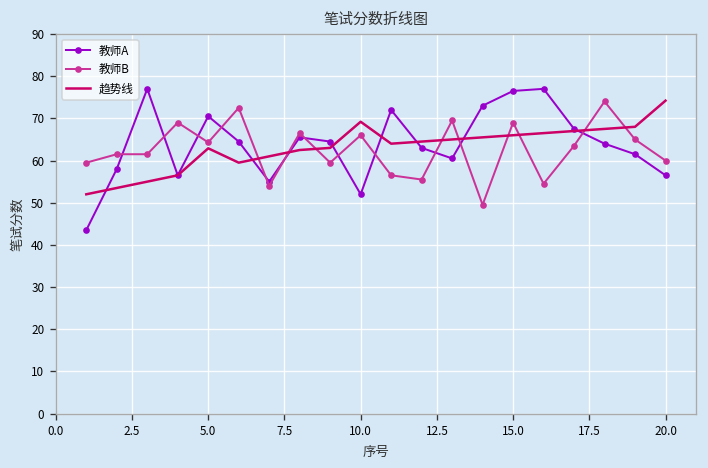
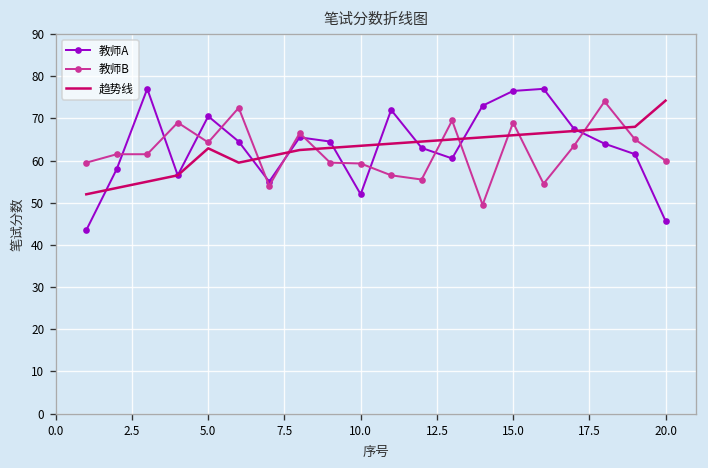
  {
    "教师A": {
      "5.0": 71,
      "10.0": 52,
      "15.0": 77,
-     "20.0": 57
+     "20.0": 46
    },
    "教师B": {
      "5.0": 64,
-     "10.0": 66,
+     "10.0": 59,
      "15.0": 69,
      "20.0": 60
    },
    "趋势线": {
      "5.0": 63,
-     "10.0": 69,
+     "10.0": 64,
      "15.0": 66,
      "20.0": 74
    }
  }
